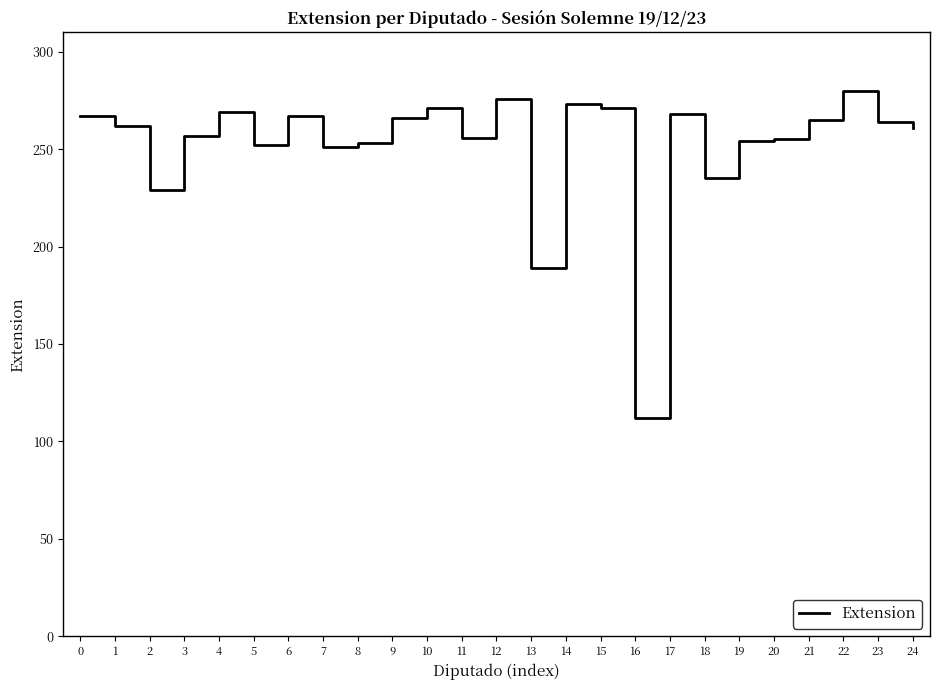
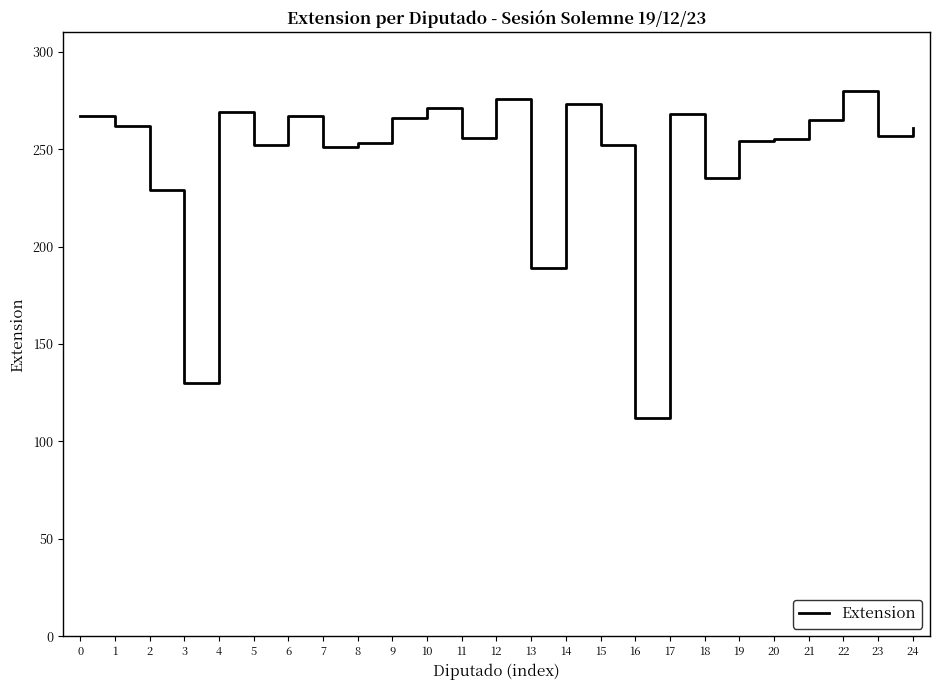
  {
    "0": 267,
    "1": 262,
    "2": 229,
-   "3": 257,
+   "3": 130,
    "4": 269,
    "5": 252,
    "6": 267,
    "7": 251,
    "8": 253,
    "9": 266,
    "10": 271,
    "11": 256,
    "12": 276,
    "13": 189,
    "14": 273,
-   "15": 271,
+   "15": 252,
    "16": 112,
    "17": 268,
    "18": 235,
    "19": 254,
    "20": 255,
    "21": 265,
    "22": 280,
-   "23": 264,
+   "23": 257,
    "24": 261
  }
